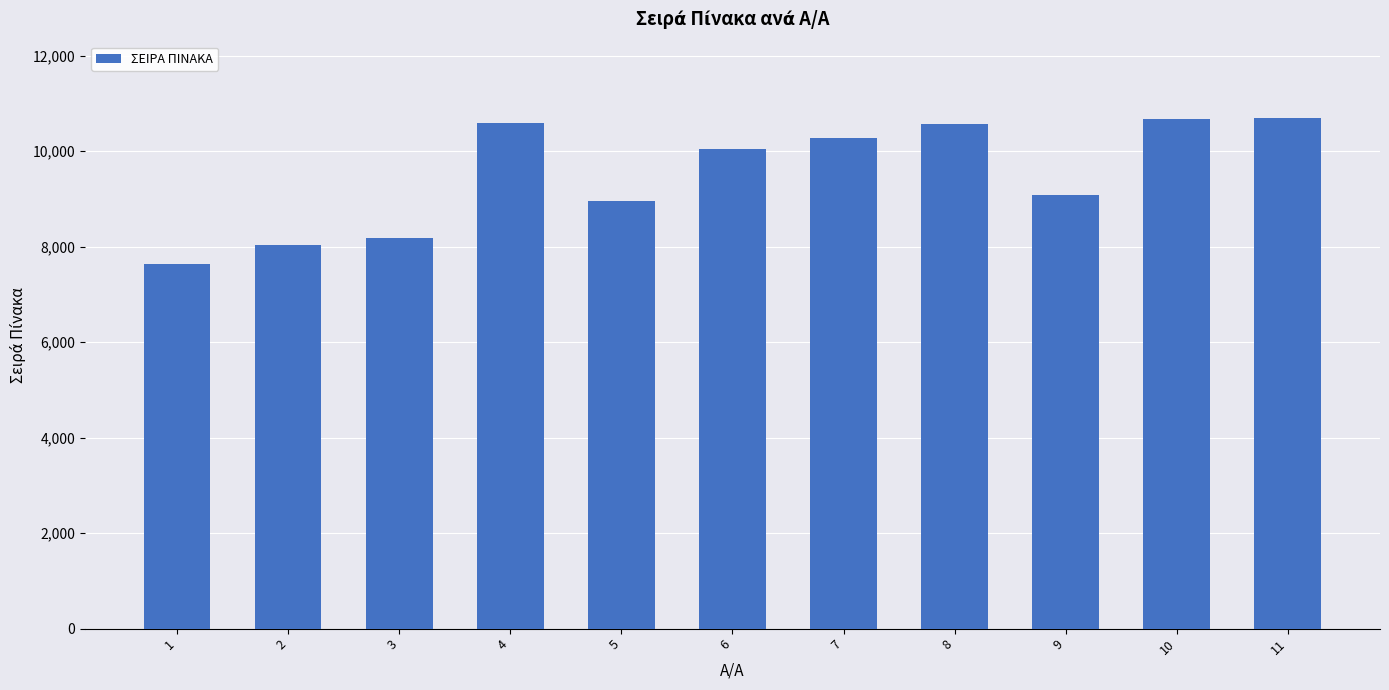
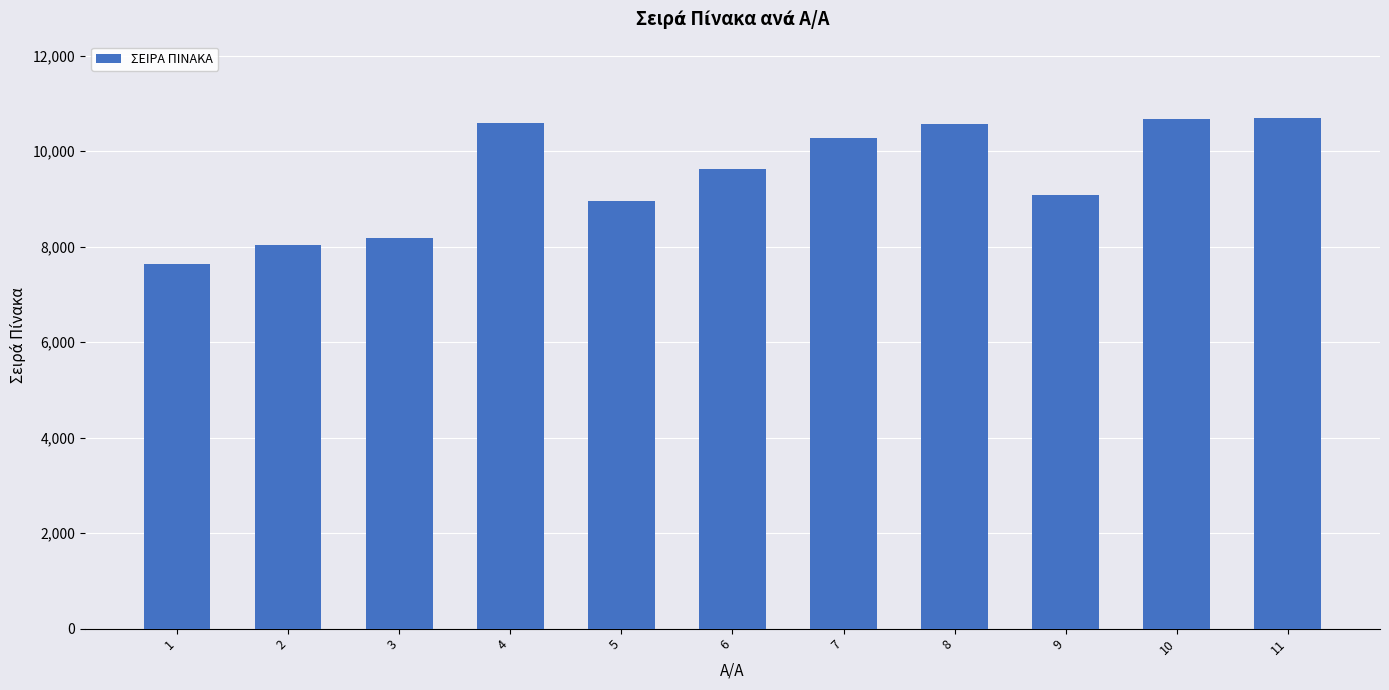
  {
    "1": "7,600",
    "2": "8,000",
    "3": "8,200",
    "4": "10,600",
    "5": "9,000",
-   "6": "10,000",
+   "6": "9,600",
    "7": "10,300",
    "8": "10,600",
    "9": "9,100",
    "10": "10,700",
    "11": "10,700"
  }
